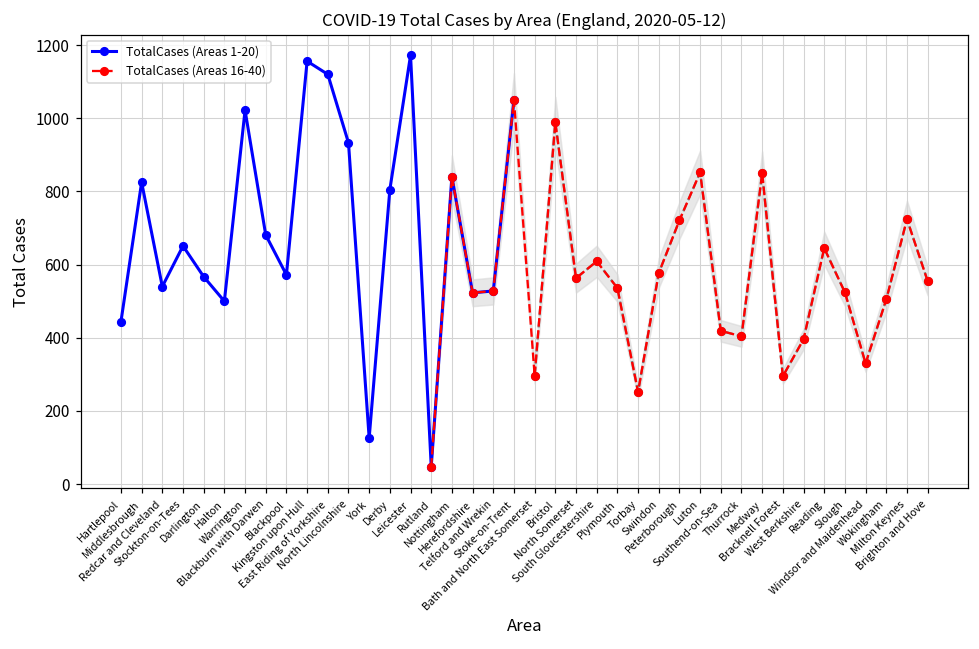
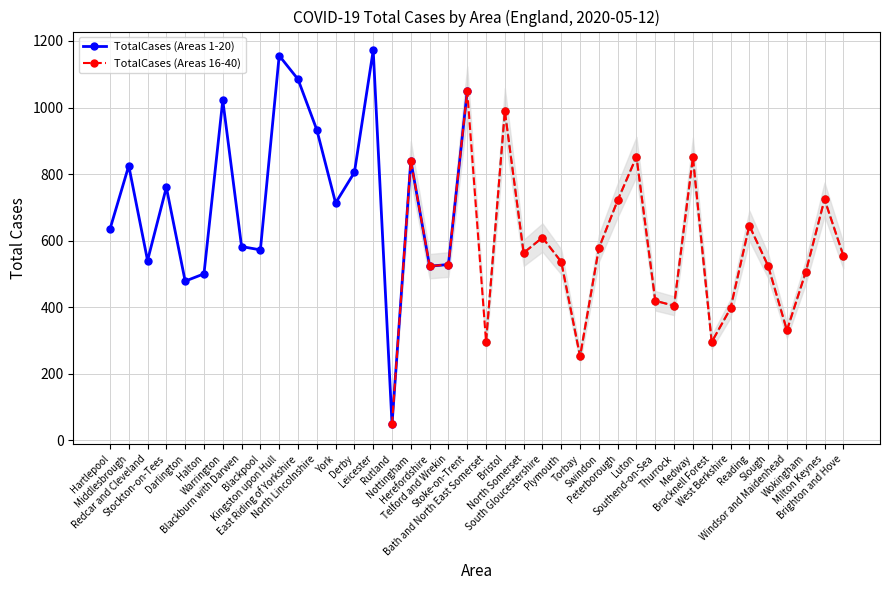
  {
    "TotalCases (Areas 1-20)": {
-     "Hartlepool": 440,
+     "Hartlepool": 630,
      "Middlesbrough": 830,
      "Redcar and Cleveland": 540,
-     "Stockton-on-Tees": 650,
-     "Darlington": 570,
+     "Stockton-on-Tees": 760,
+     "Darlington": 480,
      "Halton": 500,
      "Warrington": 1020,
-     "Blackburn with Darwen": 680,
+     "Blackburn with Darwen": 580,
      "Blackpool": 570,
      "Kingston upon Hull": 1160,
-     "East Riding of Yorkshire": 1120,
+     "East Riding of Yorkshire": 1090,
      "North Lincolnshire": 930,
-     "York": 130,
+     "York": 710,
      "Derby": 810,
      "Leicester": 1170
    }
  }
